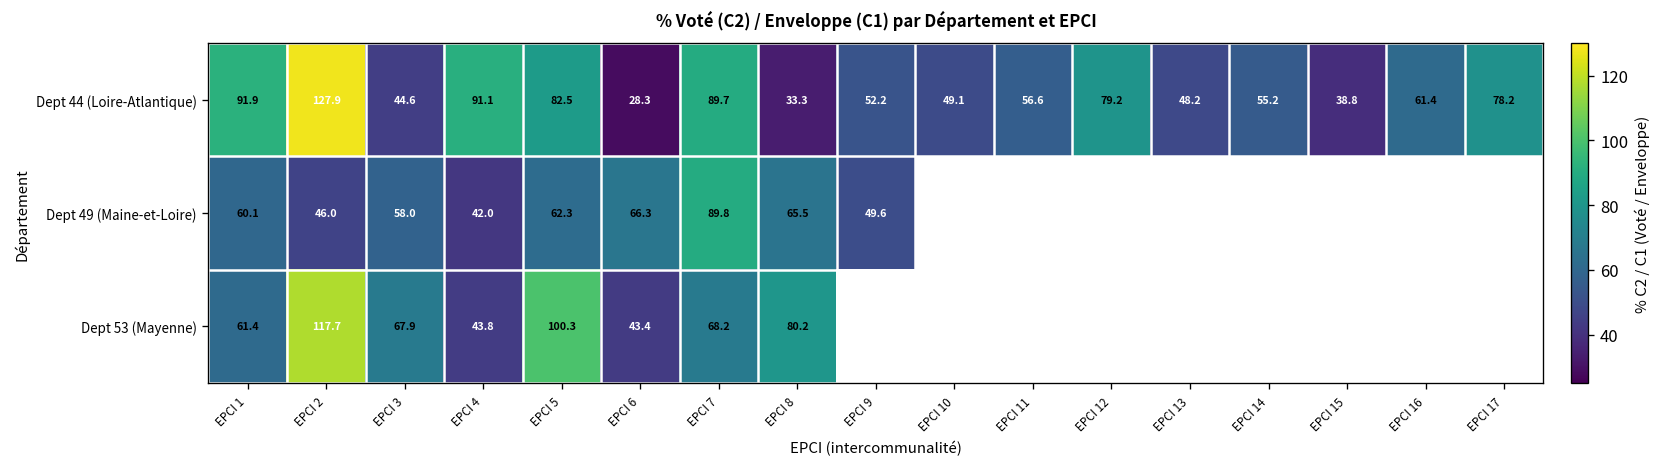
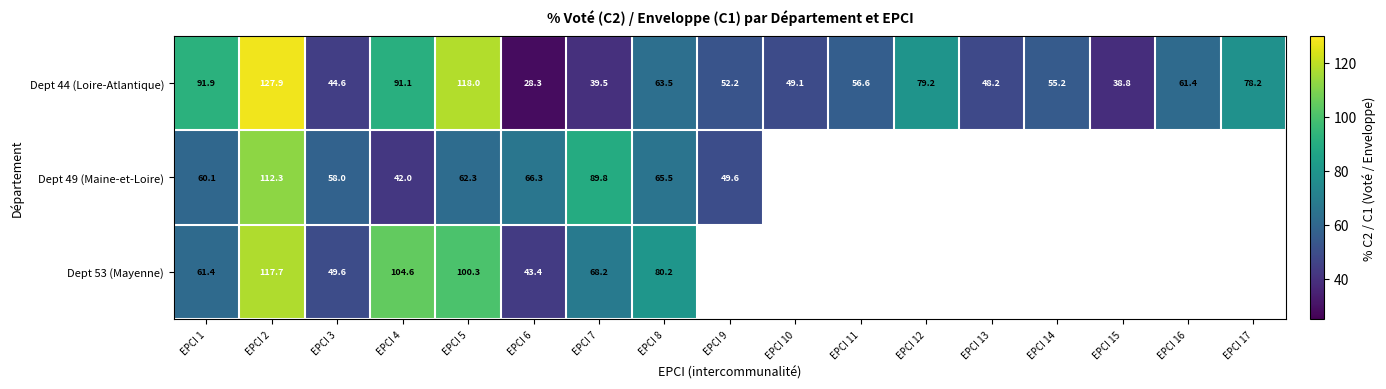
  {
    "Dept 44 (Loire-Atlantique)": {
      "EPCI 1": 91.9,
      "EPCI 2": 127.9,
      "EPCI 3": 44.6,
      "EPCI 4": 91.1,
-     "EPCI 5": 82.5,
+     "EPCI 5": 118.0,
      "EPCI 6": 28.3,
-     "EPCI 7": 89.7,
-     "EPCI 8": 33.3,
+     "EPCI 7": 39.5,
+     "EPCI 8": 63.5,
      "EPCI 9": 52.2,
      "EPCI 10": 49.1,
      "EPCI 11": 56.6,
      "EPCI 12": 79.2,
      "EPCI 13": 48.2,
      "EPCI 14": 55.2,
      "EPCI 15": 38.8,
      "EPCI 16": 61.4,
      "EPCI 17": 78.2
    },
    "Dept 49 (Maine-et-Loire)": {
      "EPCI 1": 60.1,
-     "EPCI 2": 46.0,
+     "EPCI 2": 112.3,
      "EPCI 3": 58.0,
      "EPCI 4": 42.0,
      "EPCI 5": 62.3,
      "EPCI 6": 66.3,
      "EPCI 7": 89.8,
      "EPCI 8": 65.5,
      "EPCI 9": 49.6
    },
    "Dept 53 (Mayenne)": {
      "EPCI 1": 61.4,
      "EPCI 2": 117.7,
-     "EPCI 3": 67.9,
-     "EPCI 4": 43.8,
+     "EPCI 3": 49.6,
+     "EPCI 4": 104.6,
      "EPCI 5": 100.3,
      "EPCI 6": 43.4,
      "EPCI 7": 68.2,
      "EPCI 8": 80.2
    }
  }
